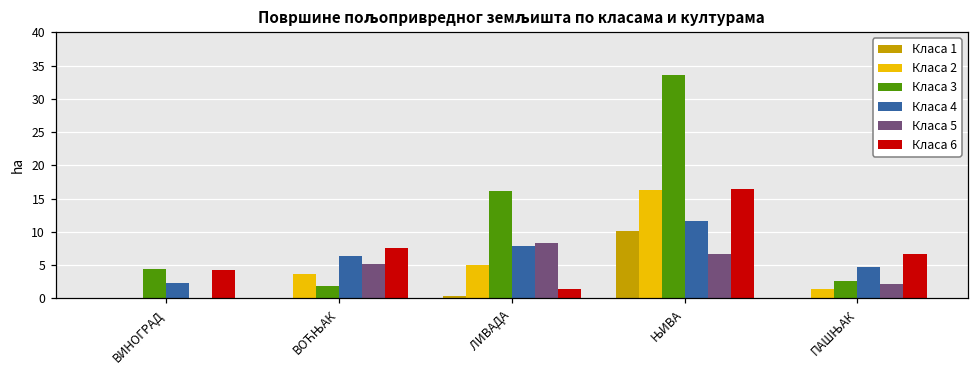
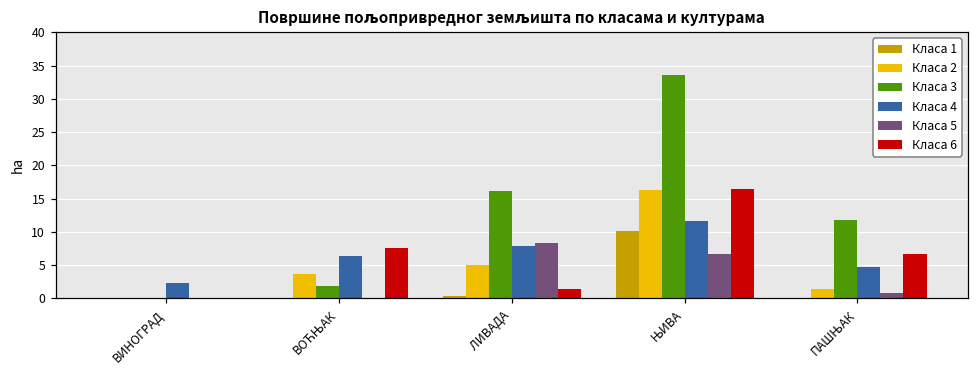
  {
    "Класа 3": {
-     "ВИНОГРАД": 4,
+     "ВИНОГРАД": 0,
      "ВОЋЊАК": 2,
      "ЛИВАДА": 16,
      "ЊИВА": 34,
-     "ПАШЊАК": 3
+     "ПАШЊАК": 12
    },
    "Класа 4": {
      "ВИНОГРАД": 2,
      "ВОЋЊАК": 6,
      "ЛИВАДА": 8,
      "ЊИВА": 12,
      "ПАШЊАК": 5
    },
    "Класа 5": {
      "ВИНОГРАД": 0,
-     "ВОЋЊАК": 5,
+     "ВОЋЊАК": 0,
      "ЛИВАДА": 8,
      "ЊИВА": 7,
-     "ПАШЊАК": 2
+     "ПАШЊАК": 1
    },
    "Класа 6": {
-     "ВИНОГРАД": 4,
+     "ВИНОГРАД": 0,
      "ВОЋЊАК": 8,
      "ЛИВАДА": 1,
      "ЊИВА": 16,
      "ПАШЊАК": 7
    }
  }
